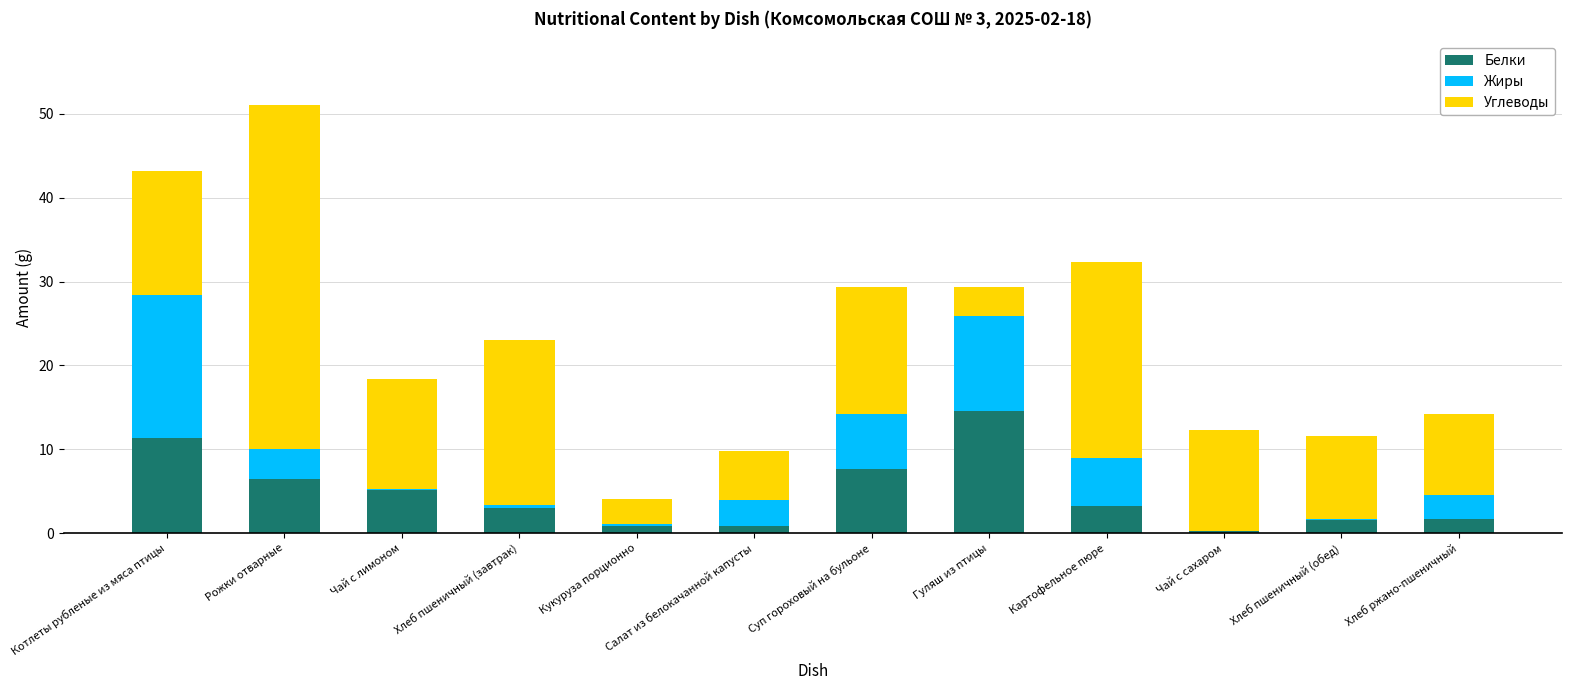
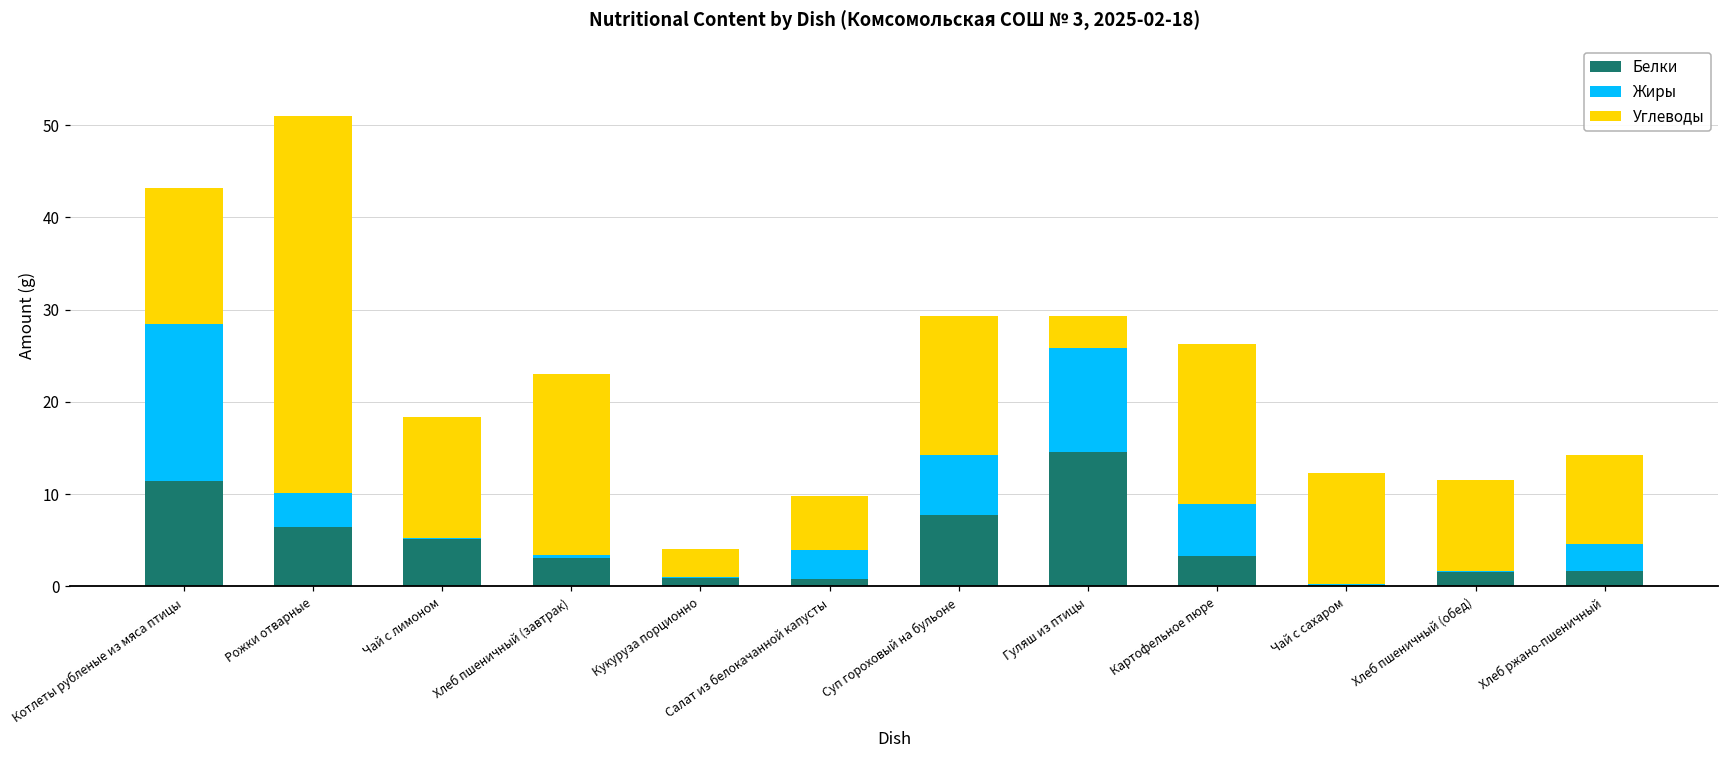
  {
    "Белки": {
      "Котлеты рубленые из мяса птицы": 11,
      "Рожки отварные": 6,
      "Чай с лимоном": 5,
      "Хлеб пшеничный (завтрак)": 3,
      "Кукуруза порционно": 1,
      "Салат из белокачанной капусты": 1,
      "Суп гороховый на бульоне": 8,
      "Гуляш из птицы": 15,
      "Картофельное пюре": 3,
      "Хлеб пшеничный (обед)": 2,
      "Хлеб ржано-пшеничный": 2
    },
    "Жиры": {
      "Котлеты рубленые из мяса птицы": 17,
      "Рожки отварные": 4,
      "Хлеб пшеничный (завтрак)": 0,
      "Салат из белокачанной капусты": 3,
      "Суп гороховый на бульоне": 7,
      "Гуляш из птицы": 11,
      "Картофельное пюре": 6,
      "Хлеб ржано-пшеничный": 3
    },
    "Углеводы": {
      "Котлеты рубленые из мяса птицы": 15,
      "Рожки отварные": 41,
      "Чай с лимоном": 13,
      "Хлеб пшеничный (завтрак)": 20,
      "Кукуруза порционно": 3,
      "Салат из белокачанной капусты": 6,
      "Суп гороховый на бульоне": 15,
      "Гуляш из птицы": 3,
-     "Картофельное пюре": 23,
+     "Картофельное пюре": 17,
      "Чай с сахаром": 12,
      "Хлеб пшеничный (обед)": 10,
      "Хлеб ржано-пшеничный": 10
    }
  }
